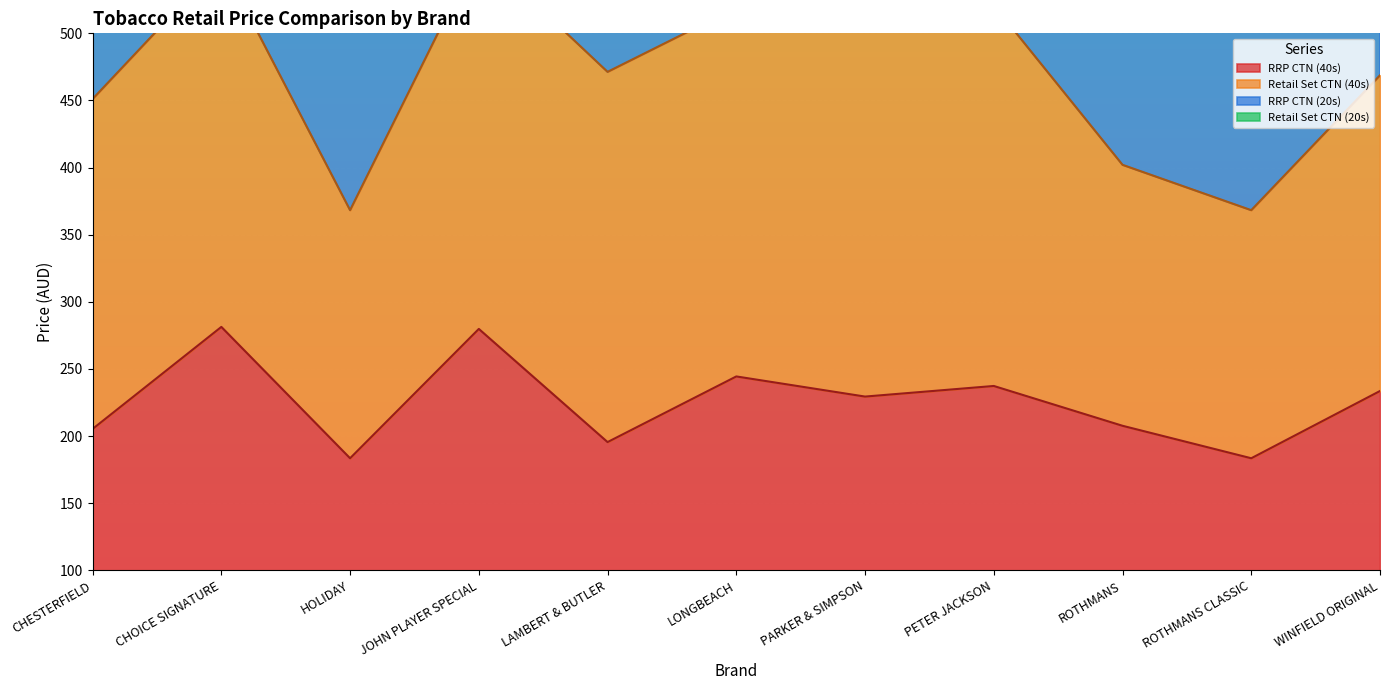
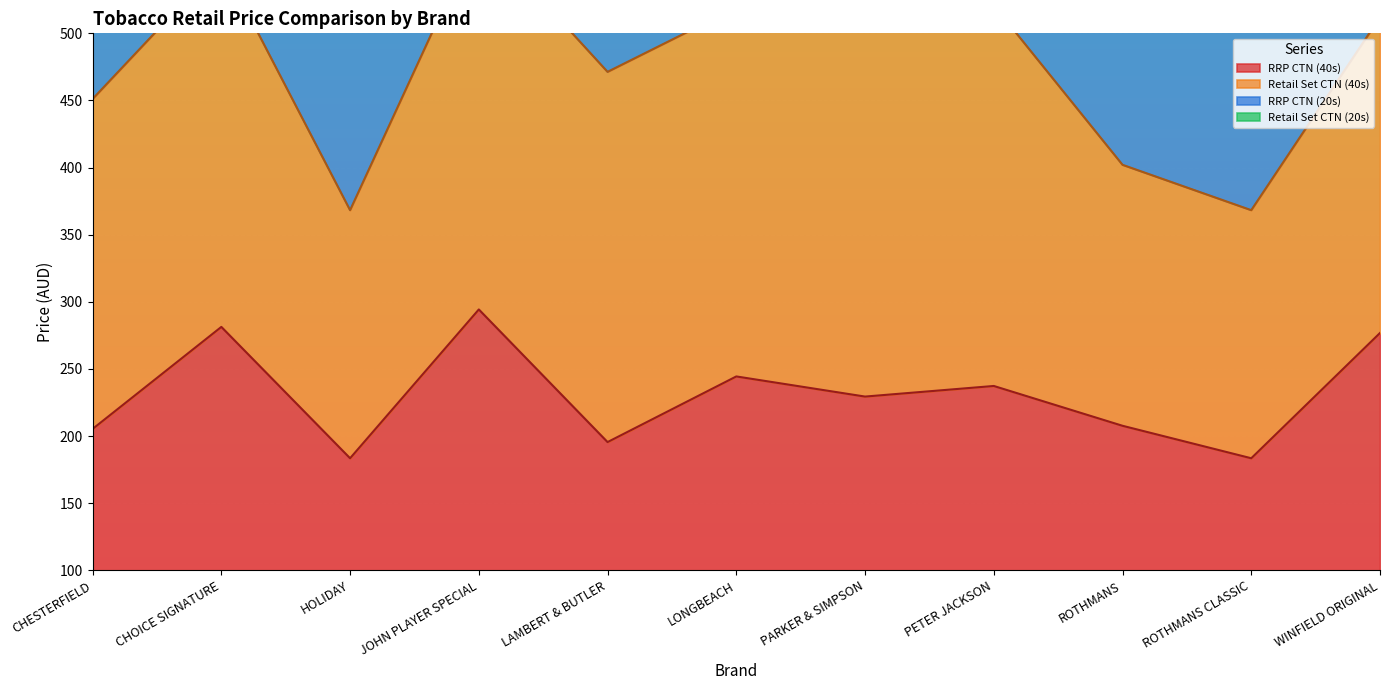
  {
    "RRP CTN (40s)": {
      "CHESTERFIELD": 205,
      "CHOICE SIGNATURE": 281,
      "HOLIDAY": 183,
-     "JOHN PLAYER SPECIAL": 280,
+     "JOHN PLAYER SPECIAL": 294,
      "LAMBERT & BUTLER": 196,
      "LONGBEACH": 244,
      "PARKER & SIMPSON": 229,
      "PETER JACKSON": 237,
      "ROTHMANS": 208,
      "ROTHMANS CLASSIC": 183,
-     "WINFIELD ORIGINAL": 234
+     "WINFIELD ORIGINAL": 277
    },
    "Retail Set CTN (40s)": {
      "CHESTERFIELD": 246,
      "HOLIDAY": 185,
      "LAMBERT & BUTLER": 276,
      "ROTHMANS": 194,
      "ROTHMANS CLASSIC": 185
    }
  }
